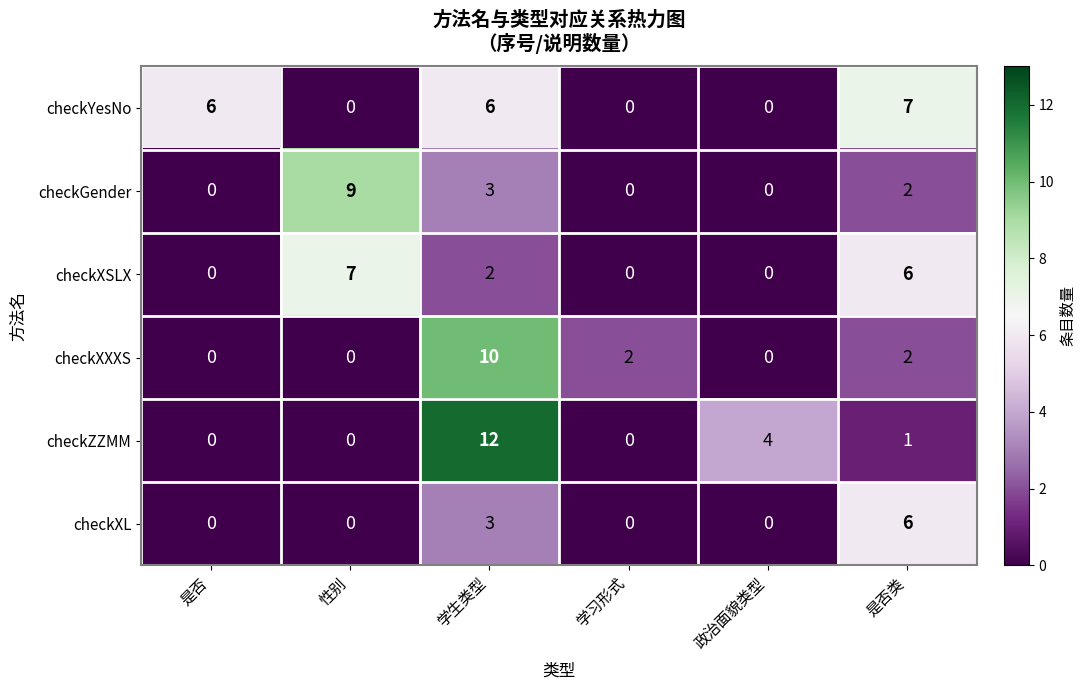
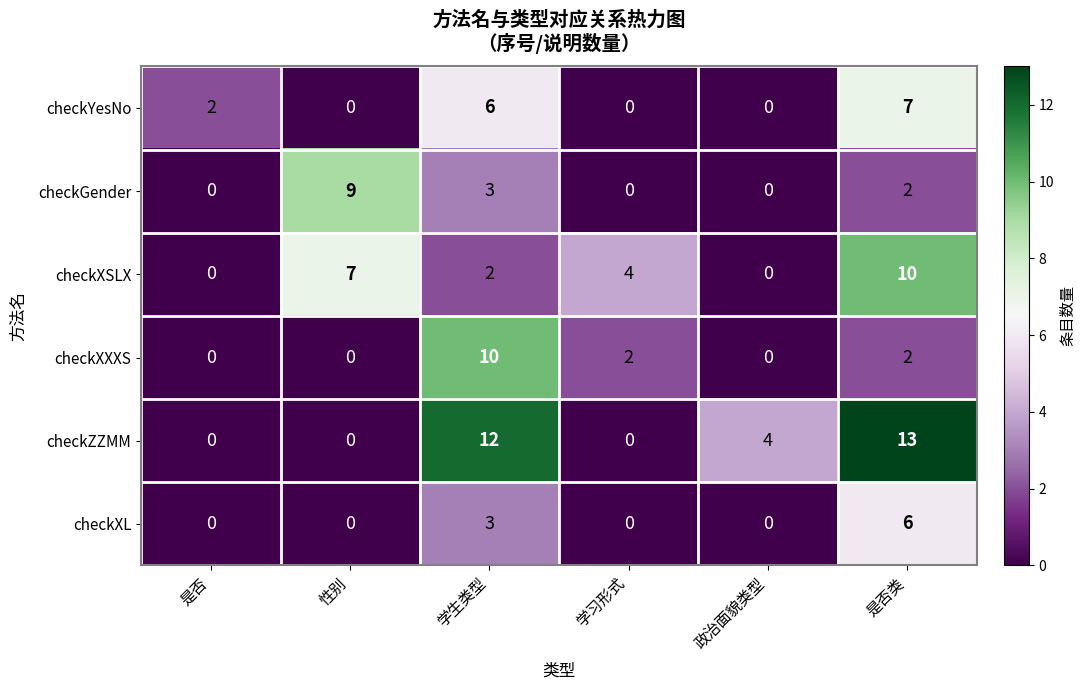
  {
    "checkYesNo": {
-     "是否": 6,
+     "是否": 2,
      "性别": 0,
      "学生类型": 6,
      "学习形式": 0,
      "政治面貌类型": 0,
      "是否类": 7
    },
    "checkGender": {
      "是否": 0,
      "性别": 9,
      "学生类型": 3,
      "学习形式": 0,
      "政治面貌类型": 0,
      "是否类": 2
    },
    "checkXSLX": {
      "是否": 0,
      "性别": 7,
      "学生类型": 2,
-     "学习形式": 0,
+     "学习形式": 4,
      "政治面貌类型": 0,
-     "是否类": 6
+     "是否类": 10
    },
    "checkXXXS": {
      "是否": 0,
      "性别": 0,
      "学生类型": 10,
      "学习形式": 2,
      "政治面貌类型": 0,
      "是否类": 2
    },
    "checkZZMM": {
      "是否": 0,
      "性别": 0,
      "学生类型": 12,
      "学习形式": 0,
      "政治面貌类型": 4,
-     "是否类": 1
+     "是否类": 13
    },
    "checkXL": {
      "是否": 0,
      "性别": 0,
      "学生类型": 3,
      "学习形式": 0,
      "政治面貌类型": 0,
      "是否类": 6
    }
  }
